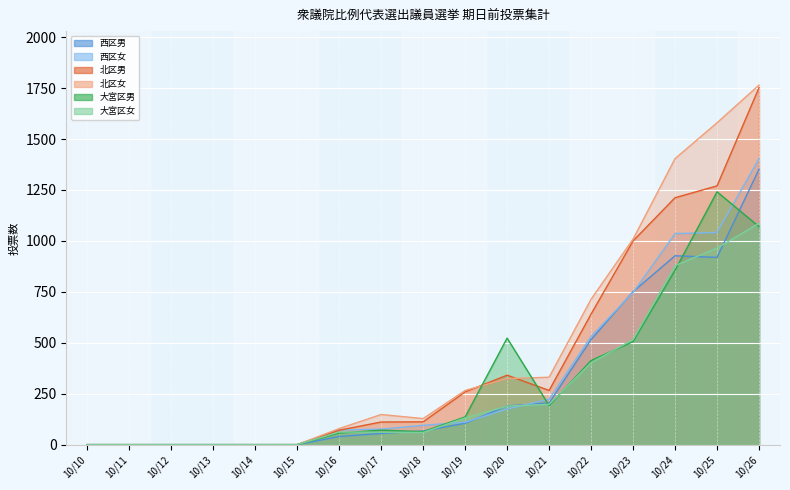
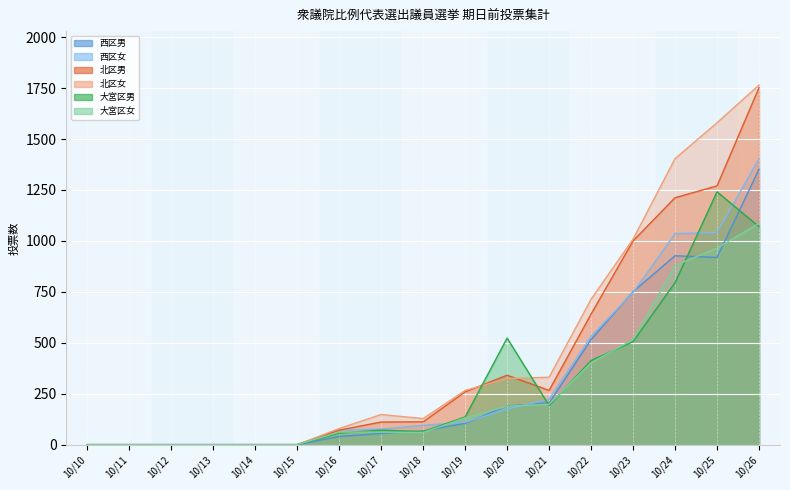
  {
    "大宮区男": {
      "10/20": 520,
-     "10/24": 860,
+     "10/24": 800,
      "10/25": 1240,
      "10/26": 1070
    }
  }
